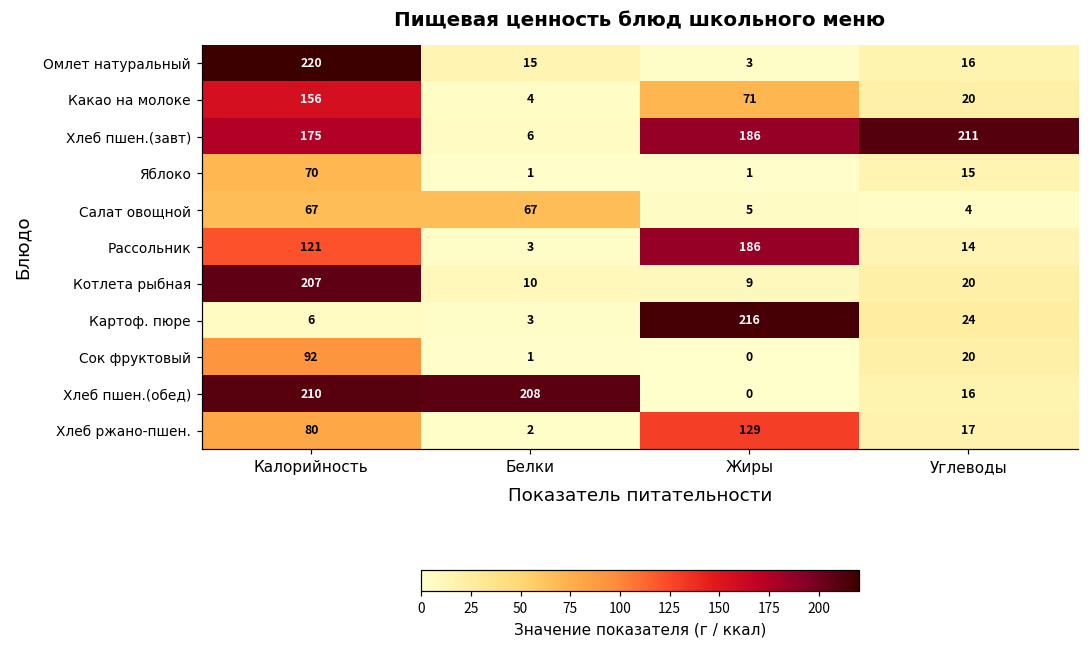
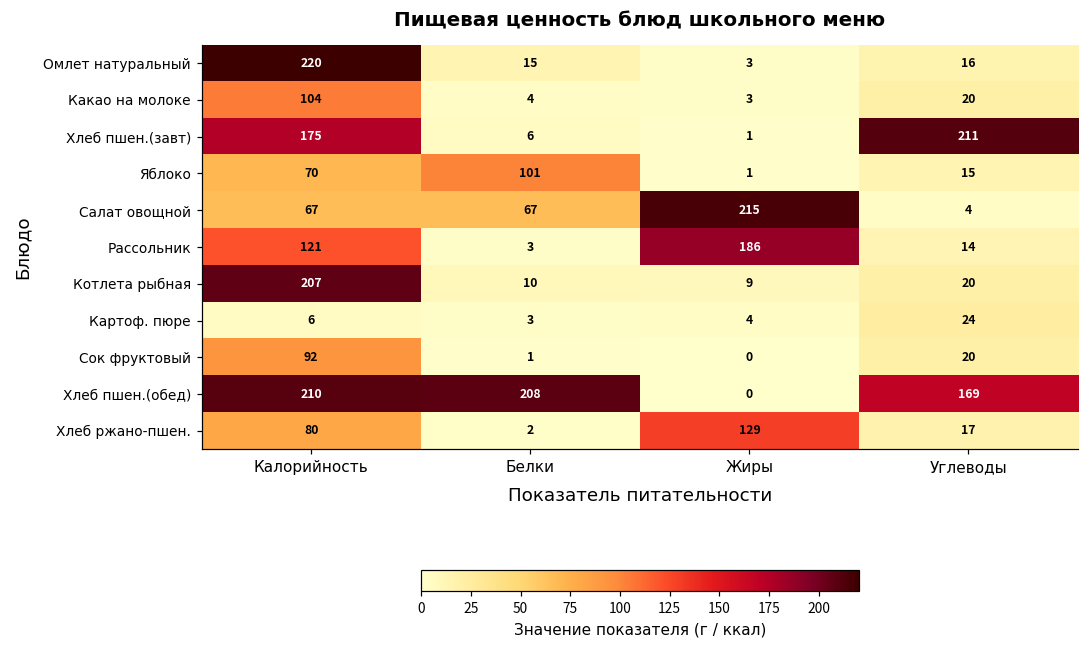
  {
    "Омлет натуральный": {
      "Калорийность": 220,
      "Белки": 15,
      "Жиры": 3,
      "Углеводы": 16
    },
    "Какао на молоке": {
-     "Калорийность": 156,
+     "Калорийность": 104,
      "Белки": 4,
-     "Жиры": 71,
+     "Жиры": 3,
      "Углеводы": 20
    },
    "Хлеб пшен.(завт)": {
      "Калорийность": 175,
      "Белки": 6,
-     "Жиры": 186,
+     "Жиры": 1,
      "Углеводы": 211
    },
    "Яблоко": {
      "Калорийность": 70,
-     "Белки": 1,
+     "Белки": 101,
      "Жиры": 1,
      "Углеводы": 15
    },
    "Салат овощной": {
      "Калорийность": 67,
      "Белки": 67,
-     "Жиры": 5,
+     "Жиры": 215,
      "Углеводы": 4
    },
    "Рассольник": {
      "Калорийность": 121,
      "Белки": 3,
      "Жиры": 186,
      "Углеводы": 14
    },
    "Котлета рыбная": {
      "Калорийность": 207,
      "Белки": 10,
      "Жиры": 9,
      "Углеводы": 20
    },
    "Картоф. пюре": {
      "Калорийность": 6,
      "Белки": 3,
-     "Жиры": 216,
+     "Жиры": 4,
      "Углеводы": 24
    },
    "Сок фруктовый": {
      "Калорийность": 92,
      "Белки": 1,
      "Жиры": 0,
      "Углеводы": 20
    },
    "Хлеб пшен.(обед)": {
      "Калорийность": 210,
      "Белки": 208,
      "Жиры": 0,
-     "Углеводы": 16
+     "Углеводы": 169
    },
    "Хлеб ржано-пшен.": {
      "Калорийность": 80,
      "Белки": 2,
      "Жиры": 129,
      "Углеводы": 17
    }
  }
